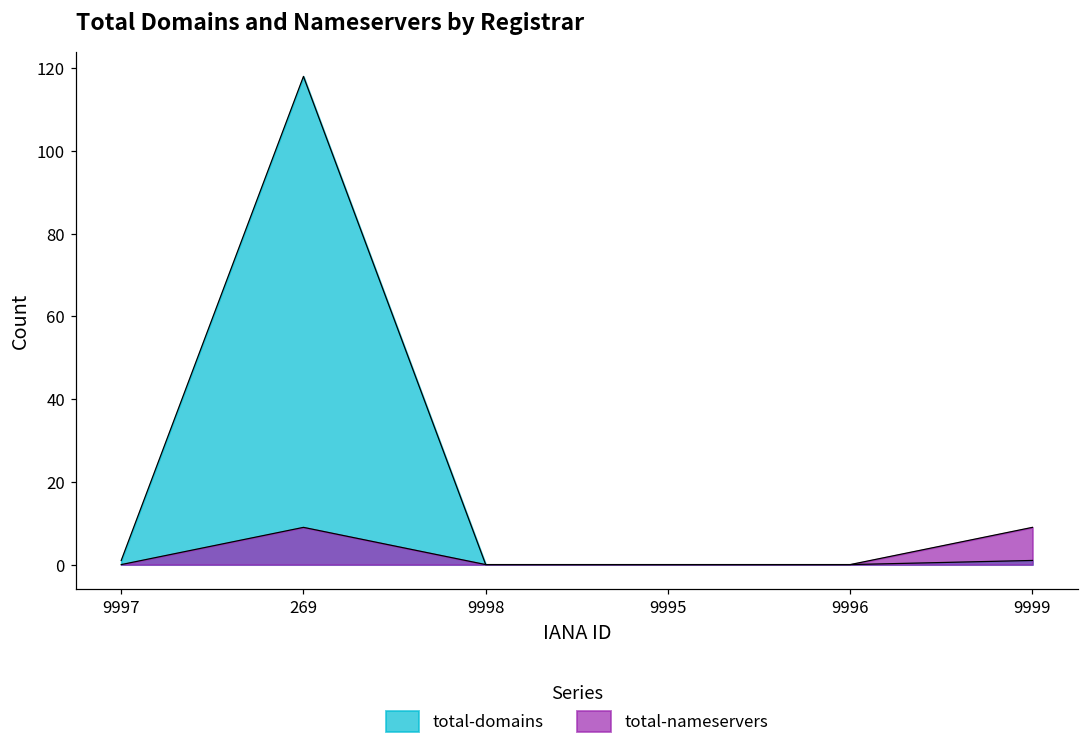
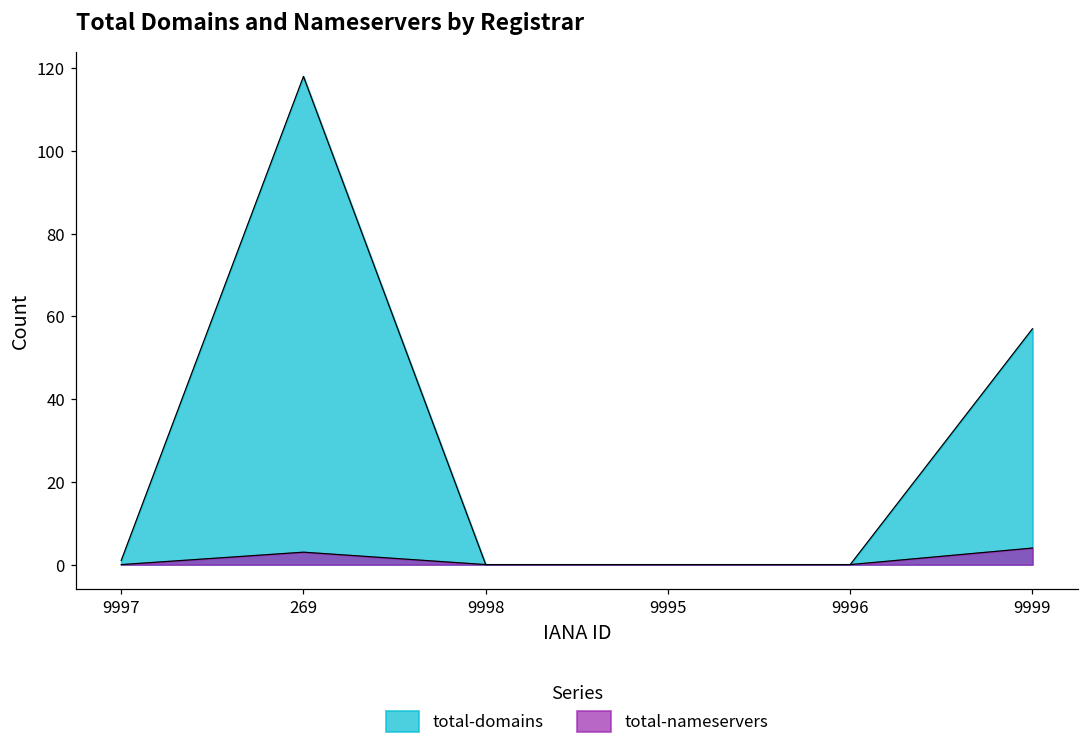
  {
    "total-domains": {
      "9997": 1,
      "269": 118,
-     "9999": 1
+     "9999": 57
    },
    "total-nameservers": {
      "9997": 0,
-     "269": 9,
-     "9999": 9
+     "269": 3,
+     "9999": 4
    }
  }
